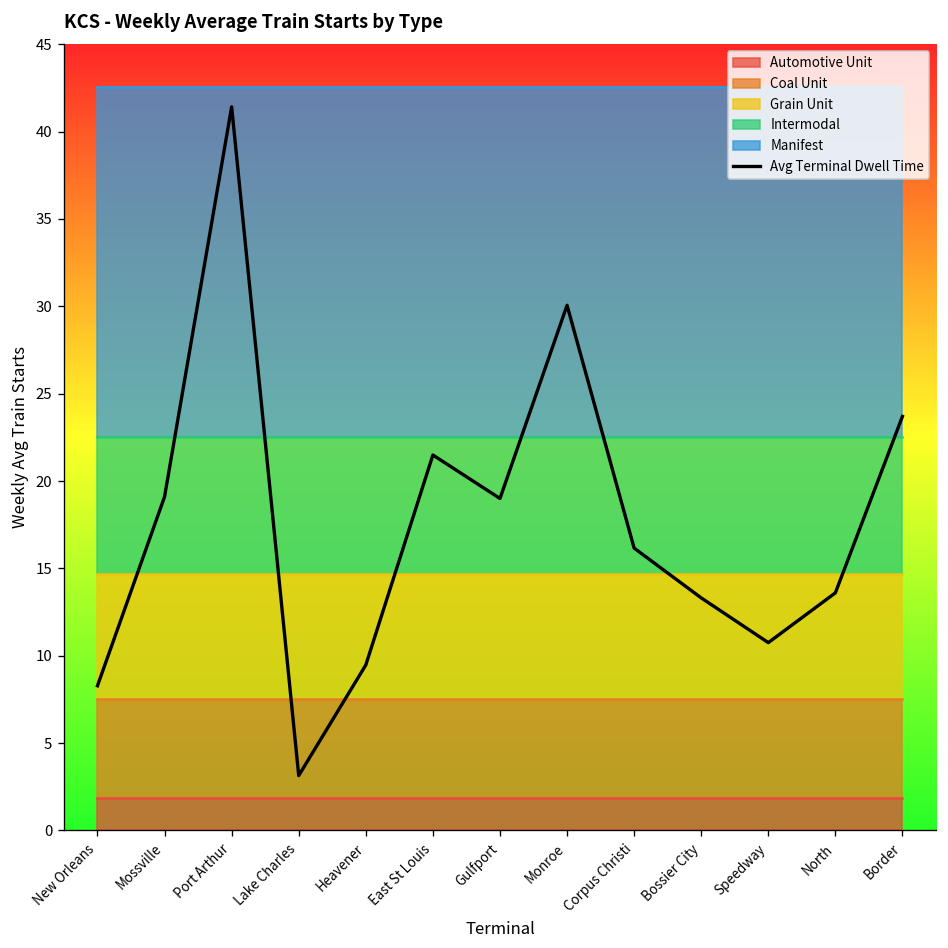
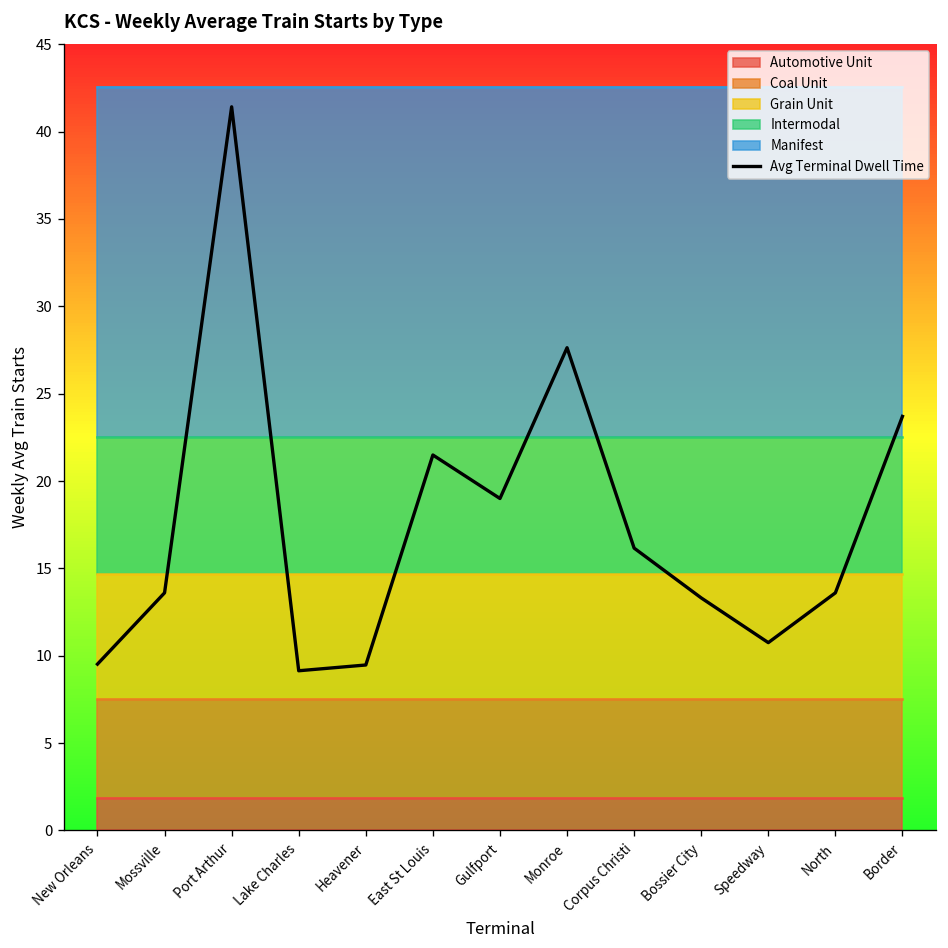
  {
    "Grain Unit": {
      "New Orleans": 14.7,
      "Mossville": 14.7,
      "Port Arthur": 14.7,
      "Lake Charles": 14.7,
      "Heavener": 14.7,
      "East St Louis": 14.7,
      "Gulfport": 14.7,
      "Monroe": 14.7,
      "Corpus Christi": 14.7,
      "Bossier City": 14.7,
      "Speedway": 14.7,
      "North": 14.7,
      "Border": 14.7
    },
    "Intermodal": {
      "New Orleans": 22.5,
      "Mossville": 22.5,
      "Port Arthur": 22.5,
      "Lake Charles": 22.5,
      "Heavener": 22.5,
      "East St Louis": 22.5,
      "Gulfport": 22.5,
      "Monroe": 22.5,
      "Corpus Christi": 22.5,
      "Bossier City": 22.5,
      "Speedway": 22.5,
      "North": 22.5,
      "Border": 22.5
    },
    "Manifest": {
      "New Orleans": 42.5,
      "Mossville": 42.5,
      "Port Arthur": 42.5,
      "Lake Charles": 42.5,
      "Heavener": 42.5,
      "East St Louis": 42.5,
      "Gulfport": 42.5,
      "Monroe": 42.5,
      "Corpus Christi": 42.5,
      "Bossier City": 42.5
    },
    "Avg Terminal Dwell Time": {
-     "New Orleans": 8.3,
-     "Mossville": 19.1,
+     "New Orleans": 9.5,
+     "Mossville": 13.6,
      "Port Arthur": 41.4,
-     "Lake Charles": 3.1,
+     "Lake Charles": 9.1,
      "Heavener": 9.5,
      "East St Louis": 21.5,
      "Gulfport": 19.0,
-     "Monroe": 30.1,
+     "Monroe": 27.6,
      "Corpus Christi": 16.2,
      "Bossier City": 13.3,
      "Speedway": 10.8,
      "North": 13.6,
      "Border": 23.7
    }
  }
